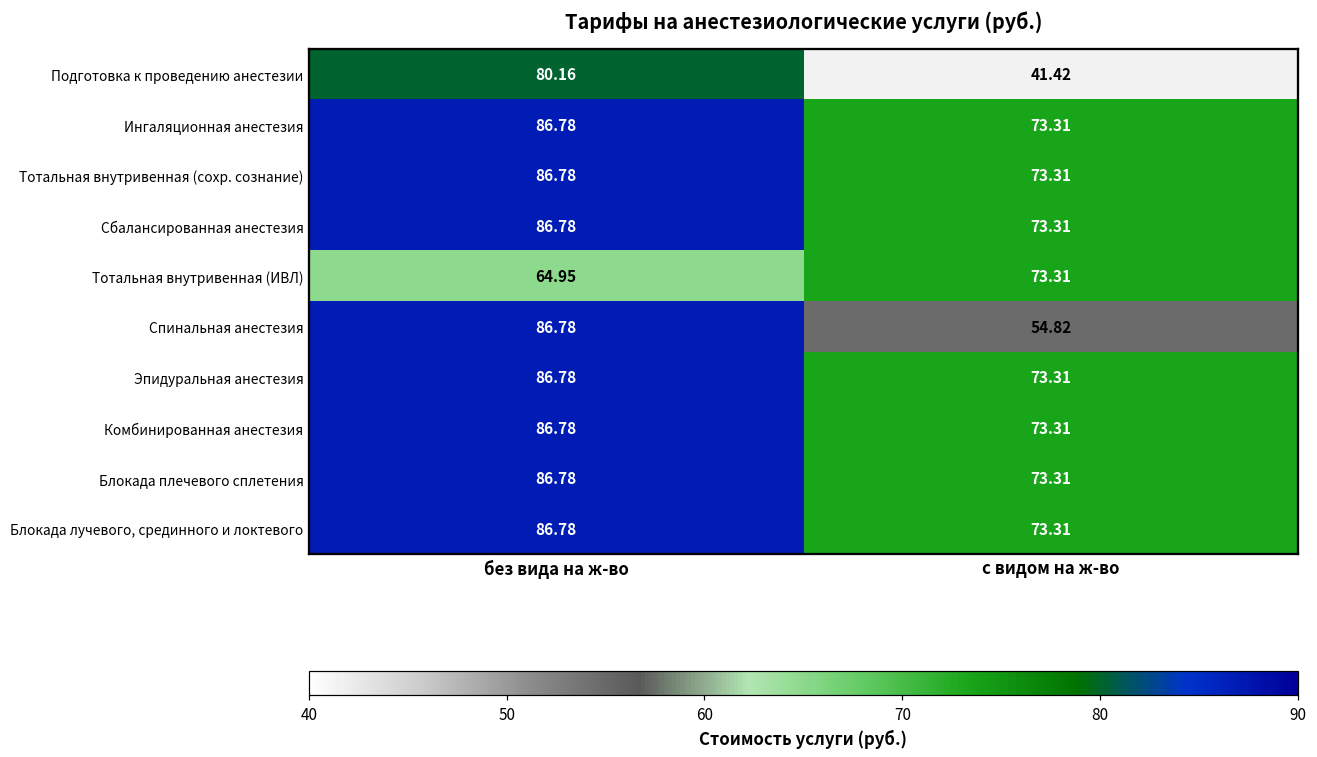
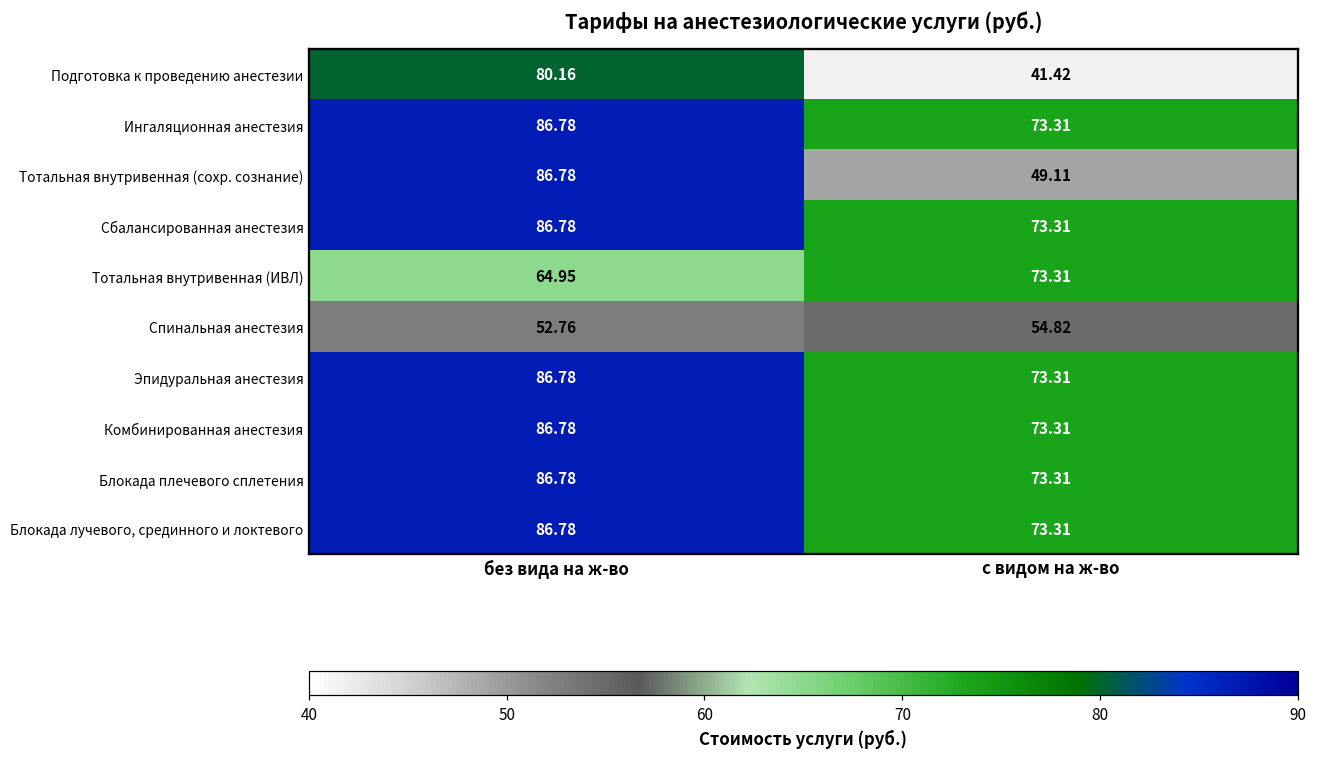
  {
    "Подготовка к проведению анестезии": {
      "без вида на ж-во": 80.16,
      "с видом на ж-во": 41.42
    },
    "Ингаляционная анестезия": {
      "без вида на ж-во": 86.78,
      "с видом на ж-во": 73.31
    },
    "Тотальная внутривенная (сохр. сознание)": {
      "без вида на ж-во": 86.78,
-     "с видом на ж-во": 73.31
+     "с видом на ж-во": 49.11
    },
    "Сбалансированная анестезия": {
      "без вида на ж-во": 86.78,
      "с видом на ж-во": 73.31
    },
    "Тотальная внутривенная (ИВЛ)": {
      "без вида на ж-во": 64.95,
      "с видом на ж-во": 73.31
    },
    "Спинальная анестезия": {
-     "без вида на ж-во": 86.78,
+     "без вида на ж-во": 52.76,
      "с видом на ж-во": 54.82
    },
    "Эпидуральная анестезия": {
      "без вида на ж-во": 86.78,
      "с видом на ж-во": 73.31
    },
    "Комбинированная анестезия": {
      "без вида на ж-во": 86.78,
      "с видом на ж-во": 73.31
    },
    "Блокада плечевого сплетения": {
      "без вида на ж-во": 86.78,
      "с видом на ж-во": 73.31
    },
    "Блокада лучевого, срединного и локтевого": {
      "без вида на ж-во": 86.78,
      "с видом на ж-во": 73.31
    }
  }
